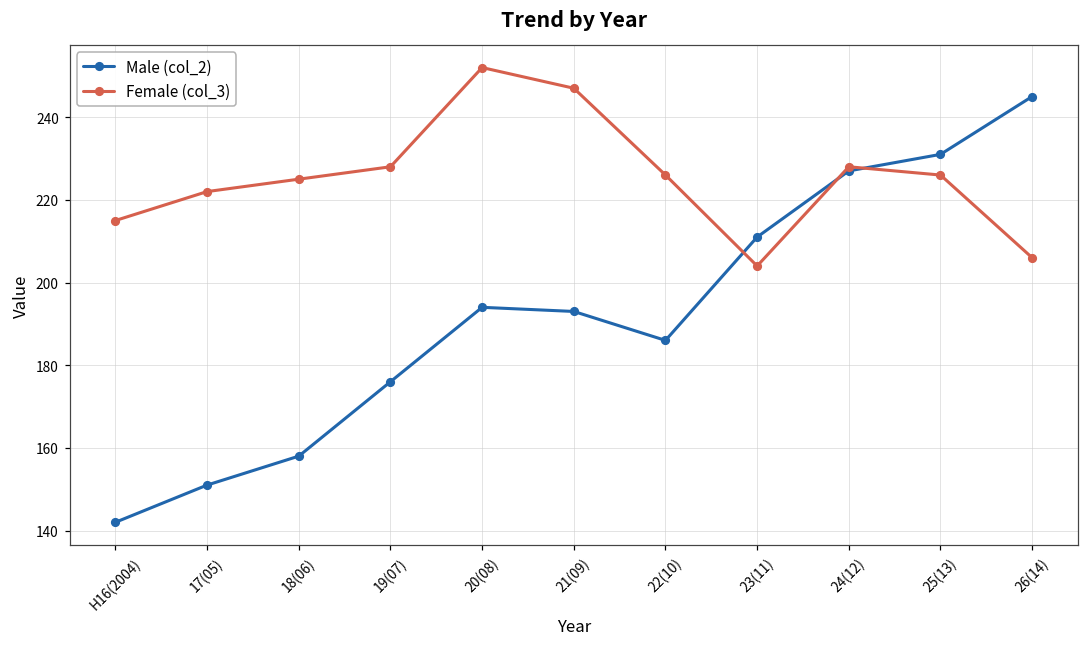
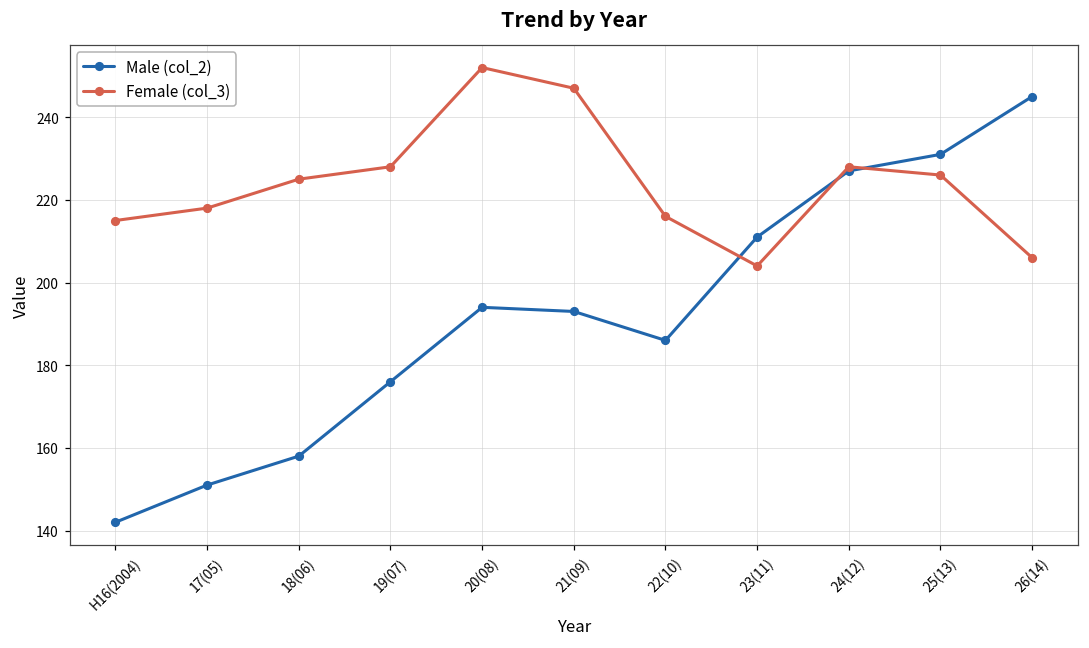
  {
    "Male (col_2)": {
      "H16(2004)": 142,
      "17(05)": 151,
      "18(06)": 158,
      "19(07)": 176,
      "20(08)": 194,
      "21(09)": 193,
      "22(10)": 186,
      "23(11)": 211,
      "24(12)": 227,
      "25(13)": 231,
      "26(14)": 245
    },
    "Female (col_3)": {
      "H16(2004)": 215,
-     "17(05)": 222,
+     "17(05)": 218,
      "18(06)": 225,
      "19(07)": 228,
      "20(08)": 252,
      "21(09)": 247,
-     "22(10)": 226,
+     "22(10)": 216,
      "23(11)": 204,
      "24(12)": 228,
      "25(13)": 226,
      "26(14)": 206
    }
  }
